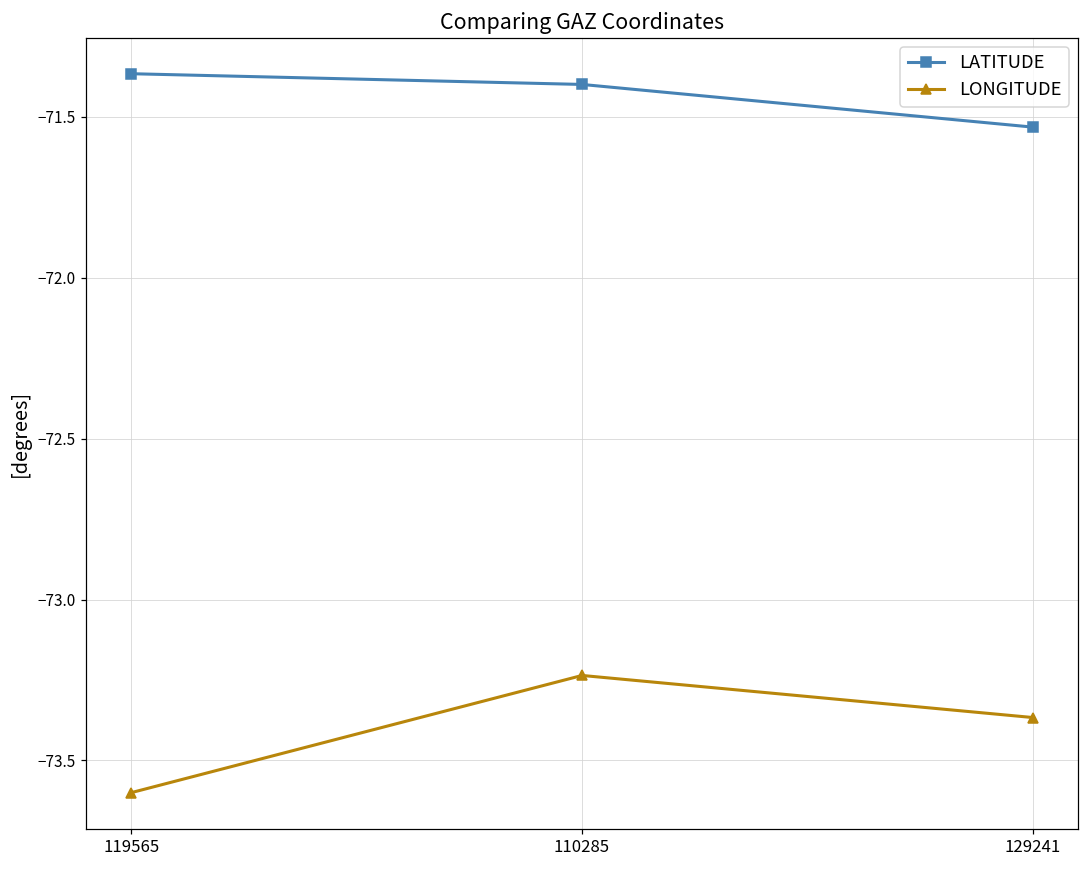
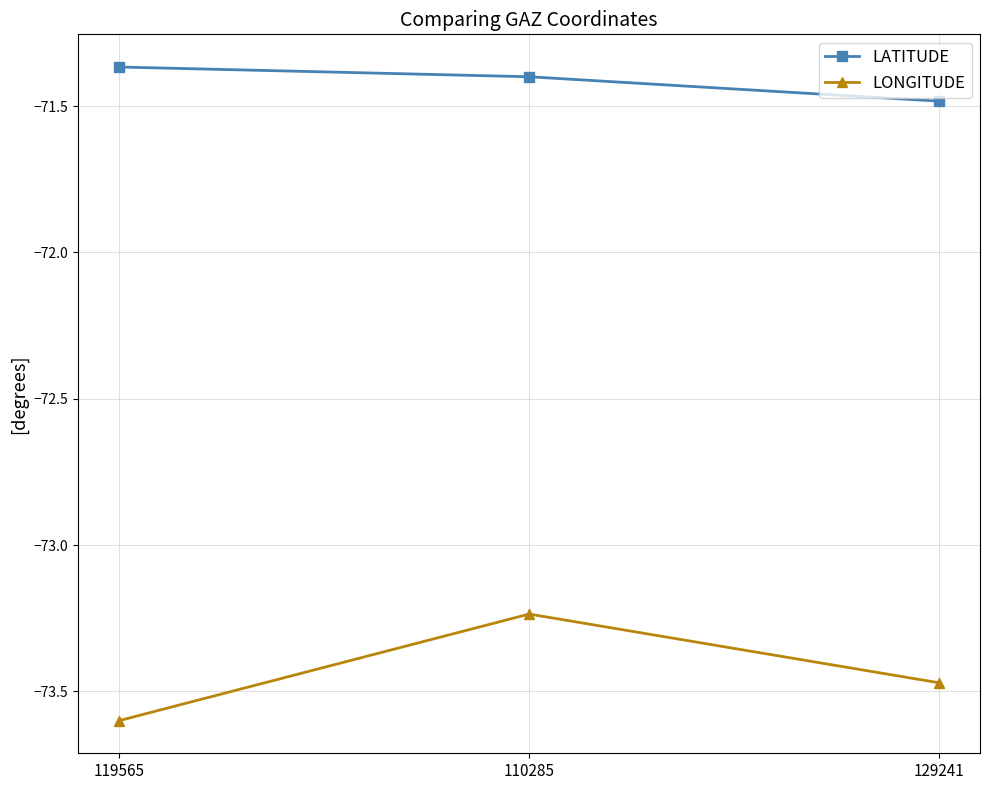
  {
    "LATITUDE": {
      "119565": -71.37,
      "110285": -71.40,
-     "129241": -71.53
+     "129241": -71.48
    },
    "LONGITUDE": {
      "119565": -73.60,
      "110285": -73.24,
-     "129241": -73.37
+     "129241": -73.47
    }
  }
